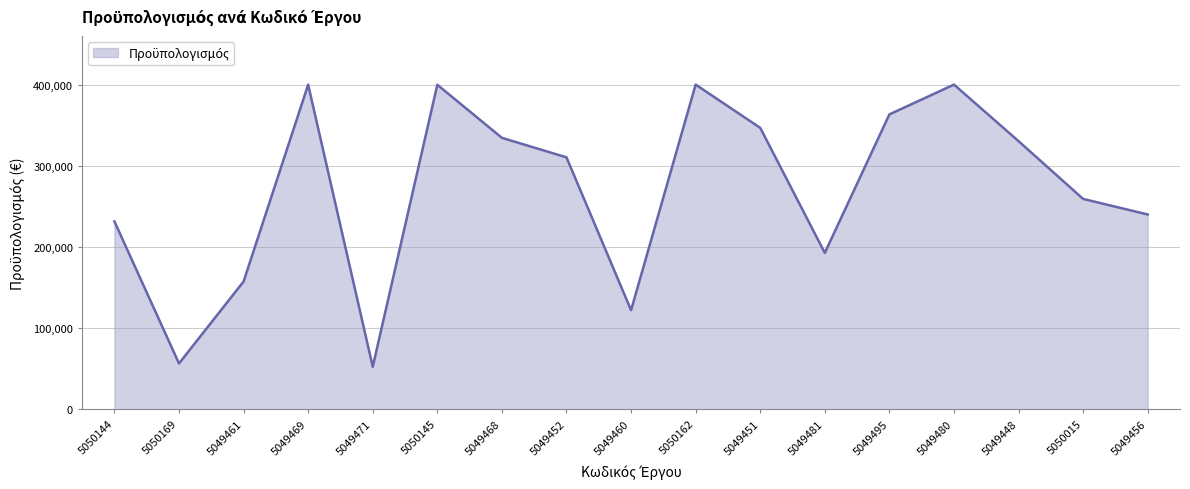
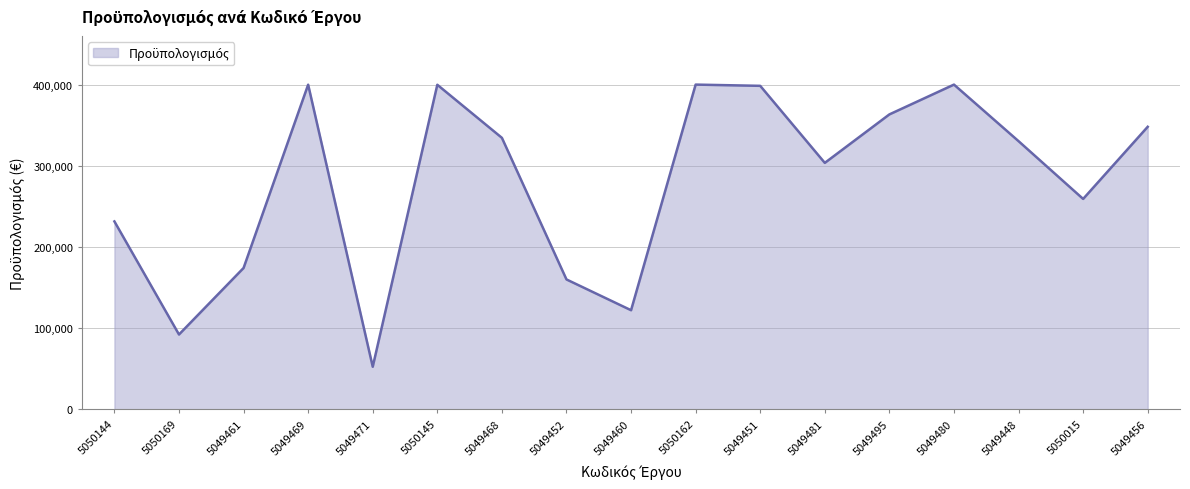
  {
    "5050144": "230,000",
-   "5050169": "60,000",
-   "5049461": "160,000",
+   "5050169": "90,000",
+   "5049461": "170,000",
    "5049469": "400,000",
    "5049471": "50,000",
    "5050145": "400,000",
    "5049468": "330,000",
-   "5049452": "310,000",
+   "5049452": "160,000",
    "5049460": "120,000",
    "5050162": "400,000",
-   "5049451": "350,000",
-   "5049481": "190,000",
+   "5049451": "400,000",
+   "5049481": "300,000",
    "5049495": "360,000",
    "5049480": "400,000",
    "5049448": "330,000",
    "5050015": "260,000",
-   "5049456": "240,000"
+   "5049456": "350,000"
  }
